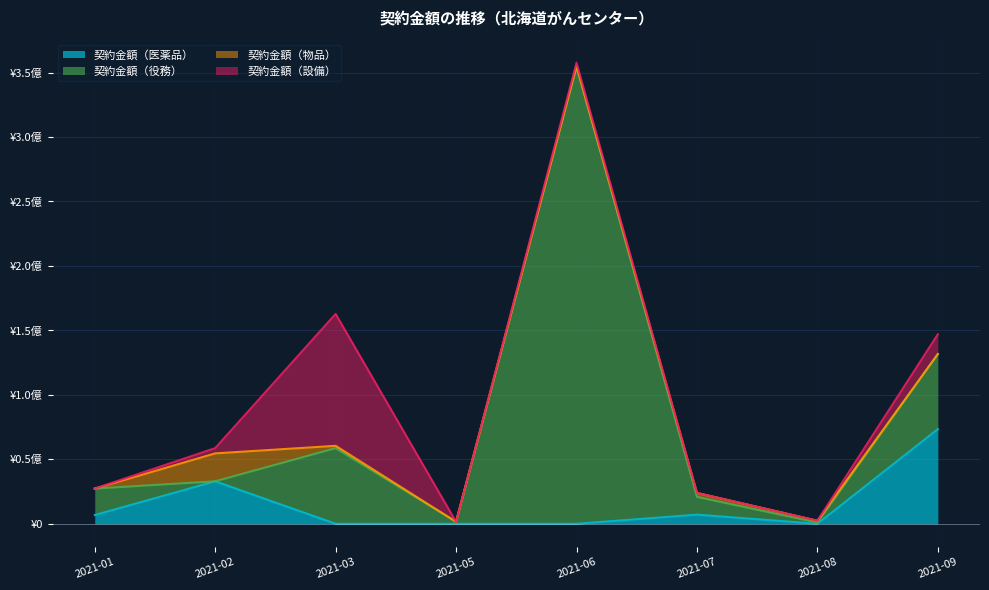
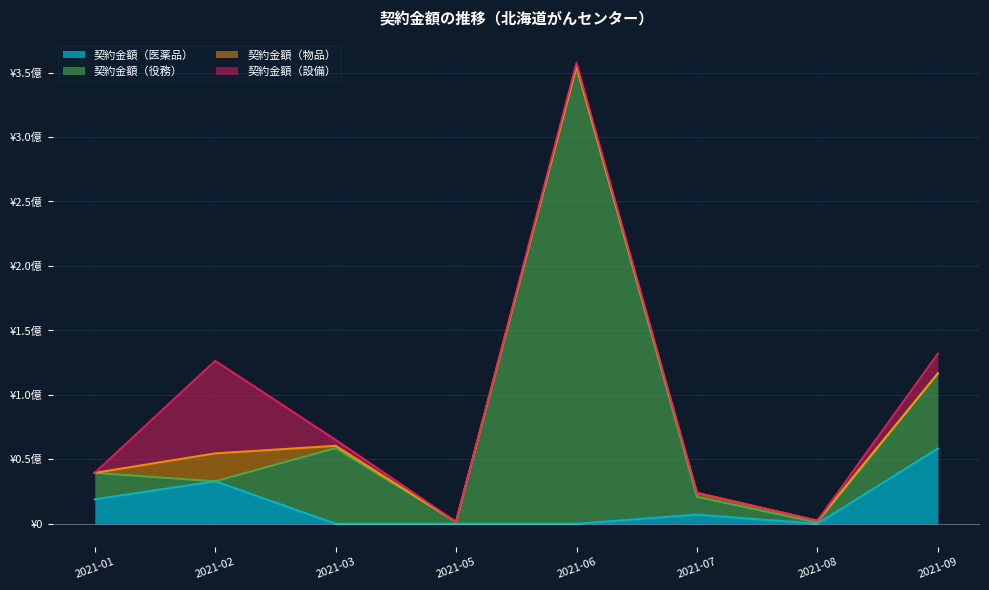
  {
    "契約金額（医薬品）": {
-     "2021-01": "¥0.07億",
+     "2021-01": "¥0.19億",
      "2021-03": "¥0.00億",
      "2021-06": "¥0.00億",
      "2021-07": "¥0.07億",
-     "2021-09": "¥0.73億"
+     "2021-09": "¥0.58億"
    },
    "契約金額（役務）": {
      "2021-07": "¥0.14億"
    },
    "契約金額（物品）": {
      "2021-02": "¥0.22億"
    },
    "契約金額（設備）": {
-     "2021-02": "¥0.04億",
-     "2021-03": "¥1.02億",
+     "2021-02": "¥0.72億",
+     "2021-03": "¥0.05億",
      "2021-06": "¥0.03億",
      "2021-09": "¥0.15億"
    }
  }
